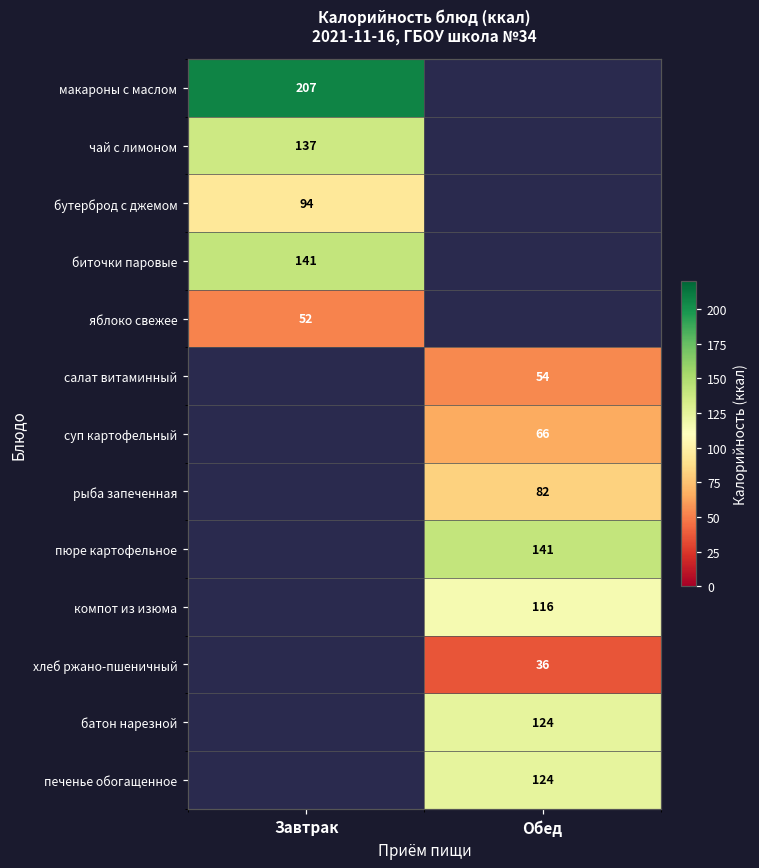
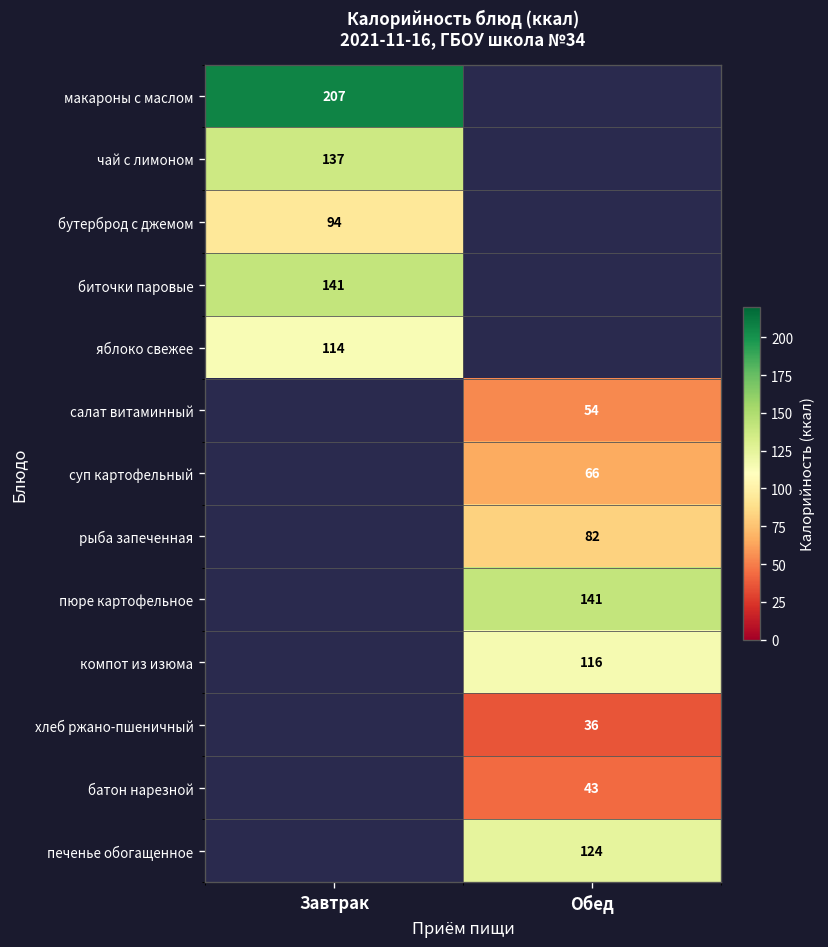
  {
    "макароны с маслом": {
      "Завтрак": 207
    },
    "чай с лимоном": {
      "Завтрак": 137
    },
    "бутерброд с джемом": {
      "Завтрак": 94
    },
    "биточки паровые": {
      "Завтрак": 141
    },
    "яблоко свежее": {
-     "Завтрак": 52
+     "Завтрак": 114
    },
    "салат витаминный": {
      "Обед": 54
    },
    "суп картофельный": {
      "Обед": 66
    },
    "рыба запеченная": {
      "Обед": 82
    },
    "пюре картофельное": {
      "Обед": 141
    },
    "компот из изюма": {
      "Обед": 116
    },
    "хлеб ржано-пшеничный": {
      "Обед": 36
    },
    "батон нарезной": {
-     "Обед": 124
+     "Обед": 43
    },
    "печенье обогащенное": {
      "Обед": 124
    }
  }
